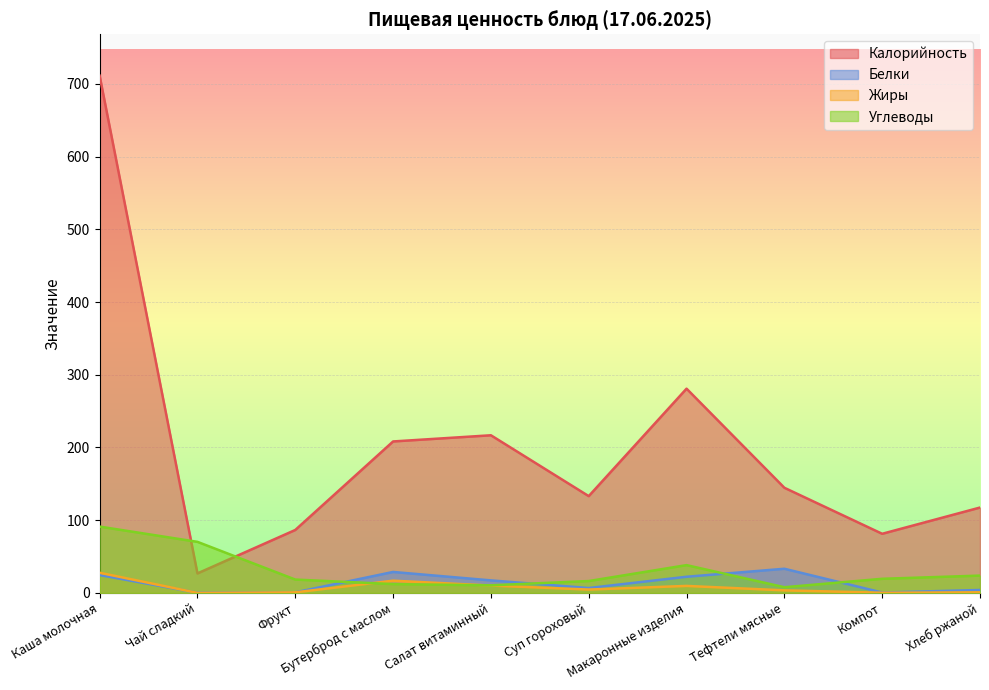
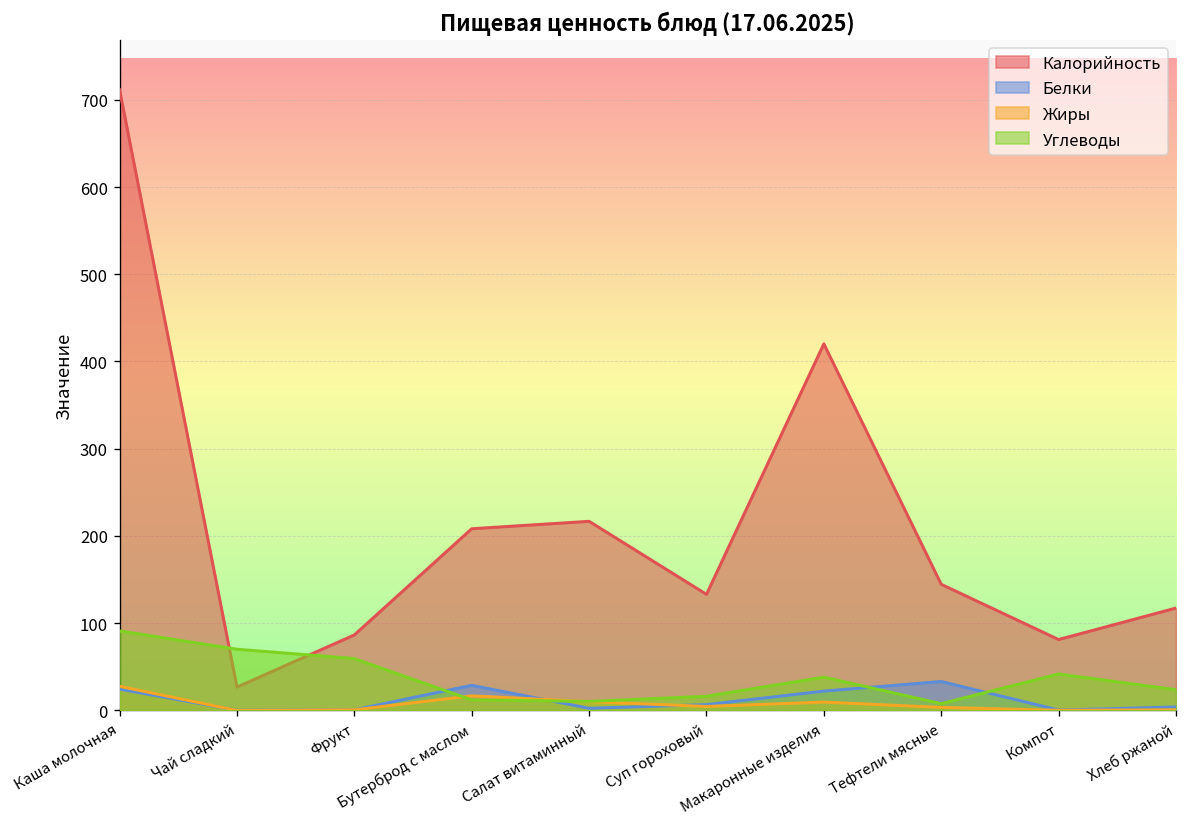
  {
    "Калорийность": {
      "Каша молочная": 710,
      "Чай сладкий": 30,
      "Фрукт": 90,
      "Бутерброд с маслом": 210,
      "Салат витаминный": 220,
      "Суп гороховый": 130,
-     "Макаронные изделия": 280,
+     "Макаронные изделия": 420,
      "Тефтели мясные": 140,
      "Компот": 80,
      "Хлеб ржаной": 120
    },
    "Белки": {
      "Бутерброд с маслом": 30,
-     "Салат витаминный": 20,
+     "Салат витаминный": 0,
      "Макаронные изделия": 20,
      "Тефтели мясные": 30
    },
    "Жиры": {
      "Бутерброд с маслом": 20,
      "Макаронные изделия": 10,
      "Тефтели мясные": 0
    },
    "Углеводы": {
      "Каша молочная": 90,
      "Чай сладкий": 70,
-     "Фрукт": 20,
+     "Фрукт": 60,
      "Бутерброд с маслом": 10,
      "Суп гороховый": 20,
      "Макаронные изделия": 40,
      "Тефтели мясные": 10,
-     "Компот": 20,
+     "Компот": 40,
      "Хлеб ржаной": 20
    }
  }
